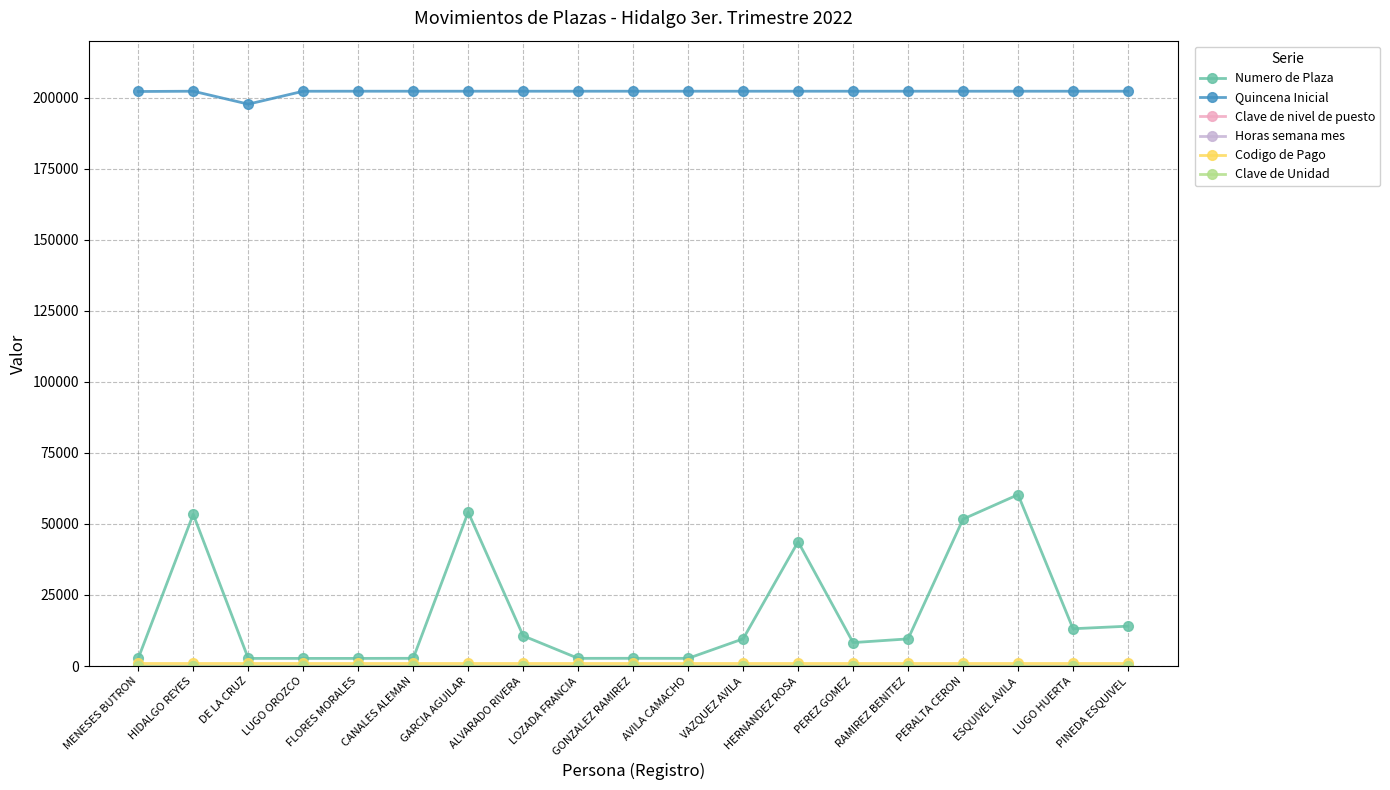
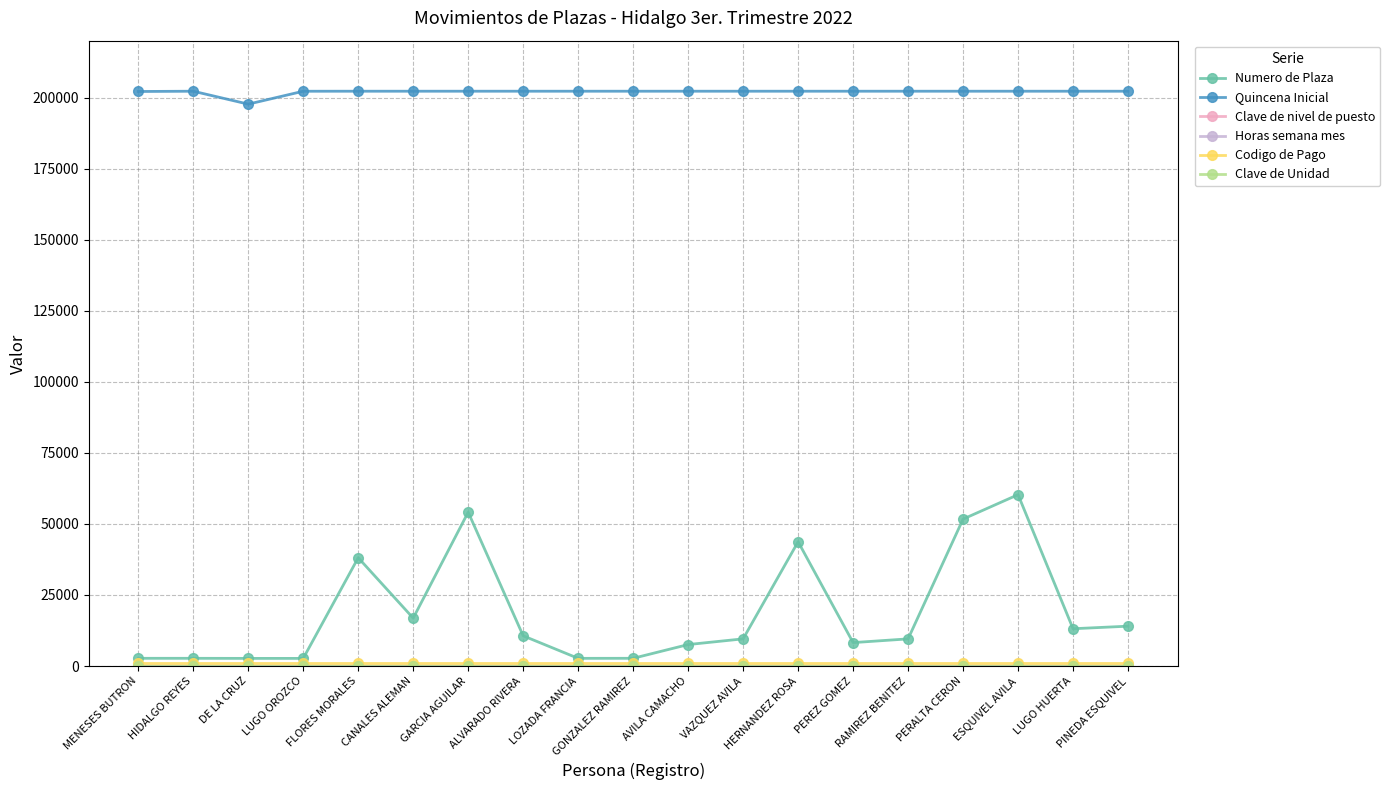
  {
    "Numero de Plaza": {
      "MENESES BUTRON": 3000,
-     "HIDALGO REYES": 53000,
+     "HIDALGO REYES": 3000,
      "DE LA CRUZ": 3000,
      "LUGO OROZCO": 3000,
-     "FLORES MORALES": 3000,
-     "CANALES ALEMAN": 3000,
+     "FLORES MORALES": 38000,
+     "CANALES ALEMAN": 17000,
      "GARCIA AGUILAR": 54000,
      "ALVARADO RIVERA": 11000,
      "LOZADA FRANCIA": 3000,
      "GONZALEZ RAMIREZ": 3000,
-     "AVILA CAMACHO": 3000,
+     "AVILA CAMACHO": 8000,
      "VAZQUEZ AVILA": 10000,
      "HERNANDEZ ROSA": 44000,
      "PEREZ GOMEZ": 8000,
      "RAMIREZ BENITEZ": 10000,
      "PERALTA CERON": 52000,
      "ESQUIVEL AVILA": 60000,
      "LUGO HUERTA": 13000,
      "PINEDA ESQUIVEL": 14000
    },
    "Quincena Inicial": {
      "MENESES BUTRON": 202000,
      "HIDALGO REYES": 202000,
      "DE LA CRUZ": 198000,
      "LUGO OROZCO": 202000,
      "FLORES MORALES": 202000,
      "CANALES ALEMAN": 202000,
      "GARCIA AGUILAR": 202000,
      "ALVARADO RIVERA": 202000,
      "LOZADA FRANCIA": 202000,
      "GONZALEZ RAMIREZ": 202000,
      "AVILA CAMACHO": 202000,
      "VAZQUEZ AVILA": 202000,
      "HERNANDEZ ROSA": 202000,
      "PEREZ GOMEZ": 202000,
      "RAMIREZ BENITEZ": 202000,
      "PERALTA CERON": 202000,
      "ESQUIVEL AVILA": 202000,
      "LUGO HUERTA": 202000,
      "PINEDA ESQUIVEL": 202000
    },
    "Clave de Unidad": {
      "MENESES BUTRON": 0,
      "HIDALGO REYES": 0,
      "DE LA CRUZ": 0,
      "LUGO OROZCO": 0,
      "FLORES MORALES": 0,
      "CANALES ALEMAN": 0,
      "GARCIA AGUILAR": 0,
      "ALVARADO RIVERA": 0,
      "LOZADA FRANCIA": 0,
      "GONZALEZ RAMIREZ": 0,
      "AVILA CAMACHO": 0,
      "VAZQUEZ AVILA": 0,
      "HERNANDEZ ROSA": 0,
      "PEREZ GOMEZ": 0,
      "RAMIREZ BENITEZ": 0,
      "PERALTA CERON": 0,
      "ESQUIVEL AVILA": 0,
      "LUGO HUERTA": 0,
      "PINEDA ESQUIVEL": 0
    },
    "Codigo de Pago": {
      "MENESES BUTRON": 1000,
      "HIDALGO REYES": 1000,
      "DE LA CRUZ": 1000,
      "LUGO OROZCO": 1000,
      "FLORES MORALES": 1000,
      "CANALES ALEMAN": 1000,
      "GARCIA AGUILAR": 1000,
      "ALVARADO RIVERA": 1000,
      "LOZADA FRANCIA": 1000,
      "GONZALEZ RAMIREZ": 1000,
      "AVILA CAMACHO": 1000,
      "VAZQUEZ AVILA": 1000,
      "HERNANDEZ ROSA": 1000,
      "PEREZ GOMEZ": 1000,
      "RAMIREZ BENITEZ": 1000,
      "PERALTA CERON": 1000,
      "ESQUIVEL AVILA": 1000,
      "LUGO HUERTA": 1000,
      "PINEDA ESQUIVEL": 1000
    }
  }
